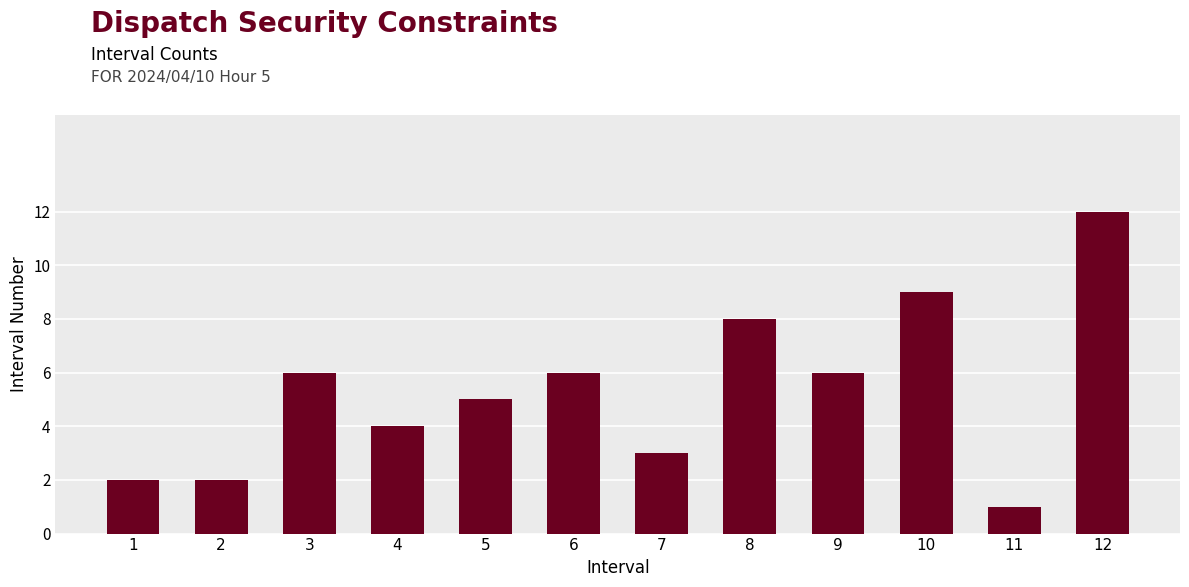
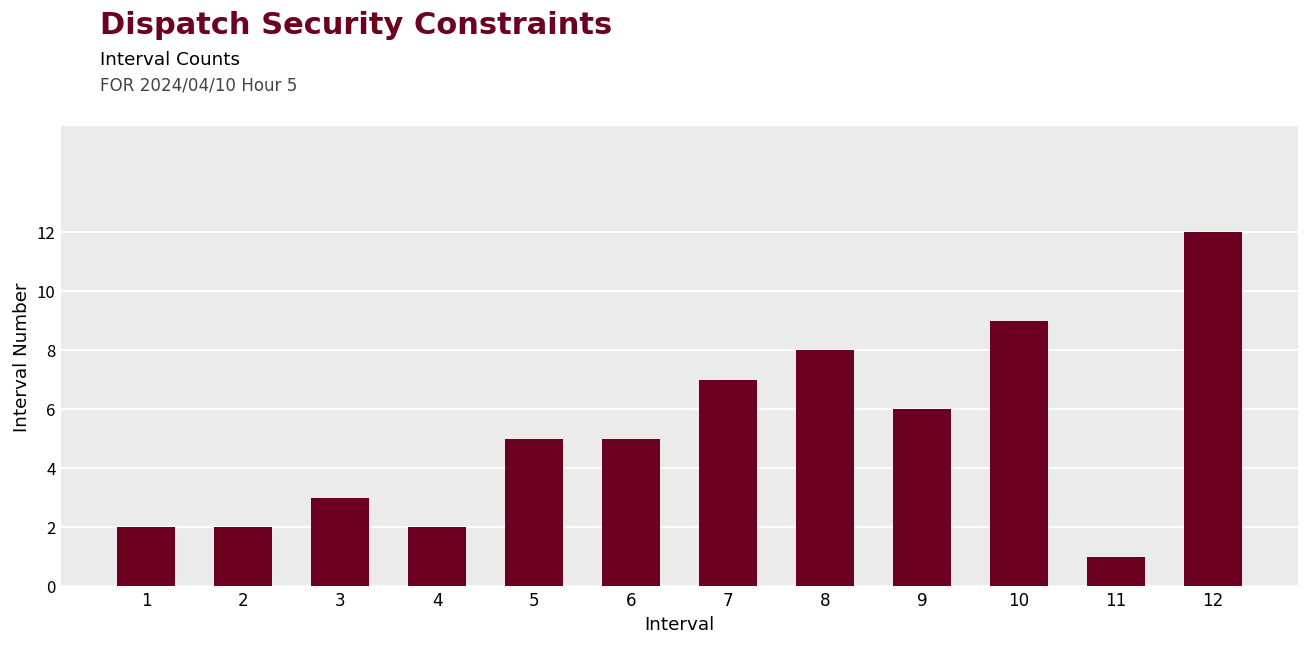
  {
    "1": 2,
    "2": 2,
-   "3": 6,
-   "4": 4,
+   "3": 3,
+   "4": 2,
    "5": 5,
-   "6": 6,
-   "7": 3,
+   "6": 5,
+   "7": 7,
    "8": 8,
    "9": 6,
    "10": 9,
    "11": 1,
    "12": 12
  }
